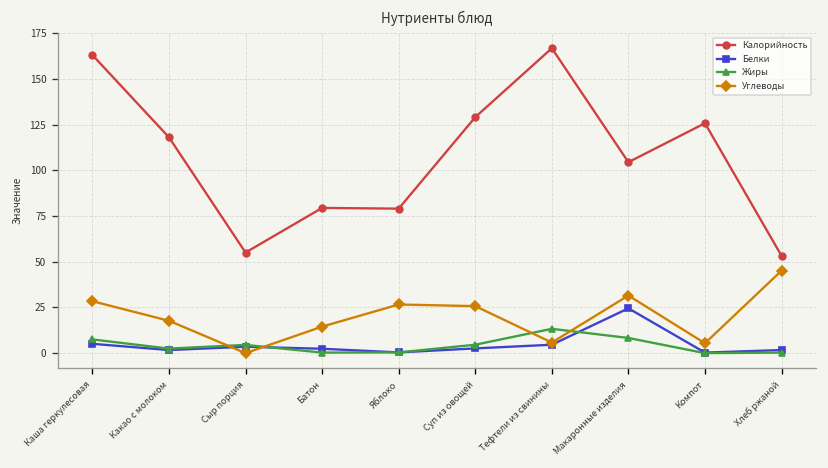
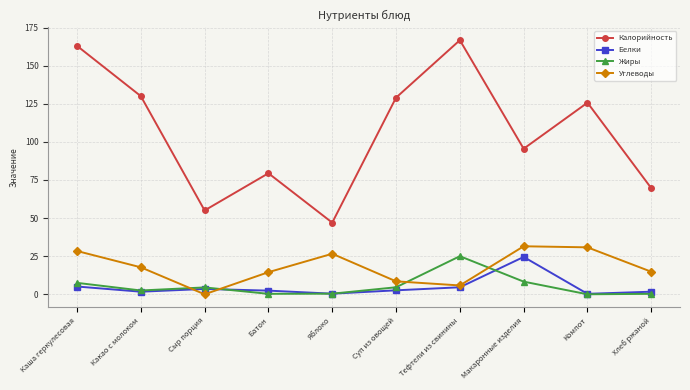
  {
    "Калорийность": {
      "Каша геркулесовая": 163,
-     "Какао с молоком": 118,
+     "Какао с молоком": 130,
      "Сыр порция": 55,
      "Батон": 79,
-     "Яблоко": 79,
+     "Яблоко": 47,
      "Суп из овощей": 129,
      "Тефтели из свинины": 167,
-     "Макаронные изделия": 104,
+     "Макаронные изделия": 96,
      "Компот": 126,
-     "Хлеб ржаной": 53
+     "Хлеб ржаной": 70
    },
    "Белки": {
      "Каша геркулесовая": 5,
      "Батон": 2,
      "Суп из овощей": 3,
      "Макаронные изделия": 25
    },
    "Жиры": {
      "Каша геркулесовая": 8,
      "Батон": 0,
      "Суп из овощей": 5,
-     "Тефтели из свинины": 13,
+     "Тефтели из свинины": 25,
      "Макаронные изделия": 8
    },
    "Углеводы": {
      "Каша геркулесовая": 28,
      "Какао с молоком": 18,
      "Сыр порция": 0,
      "Батон": 15,
      "Яблоко": 27,
-     "Суп из овощей": 26,
+     "Суп из овощей": 9,
      "Макаронные изделия": 32,
-     "Компот": 5,
-     "Хлеб ржаной": 45
+     "Компот": 31,
+     "Хлеб ржаной": 15
    }
  }
